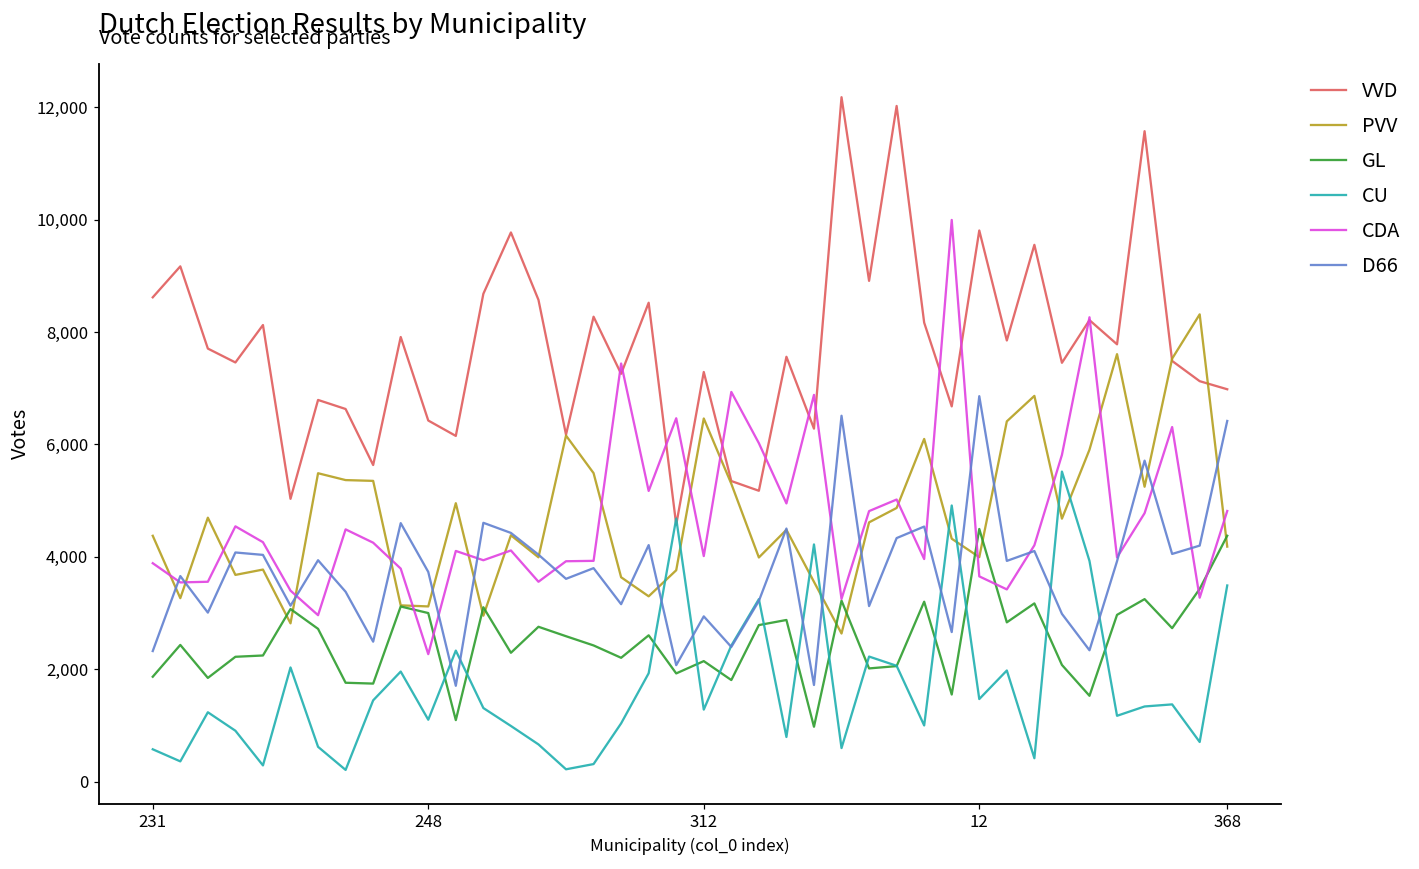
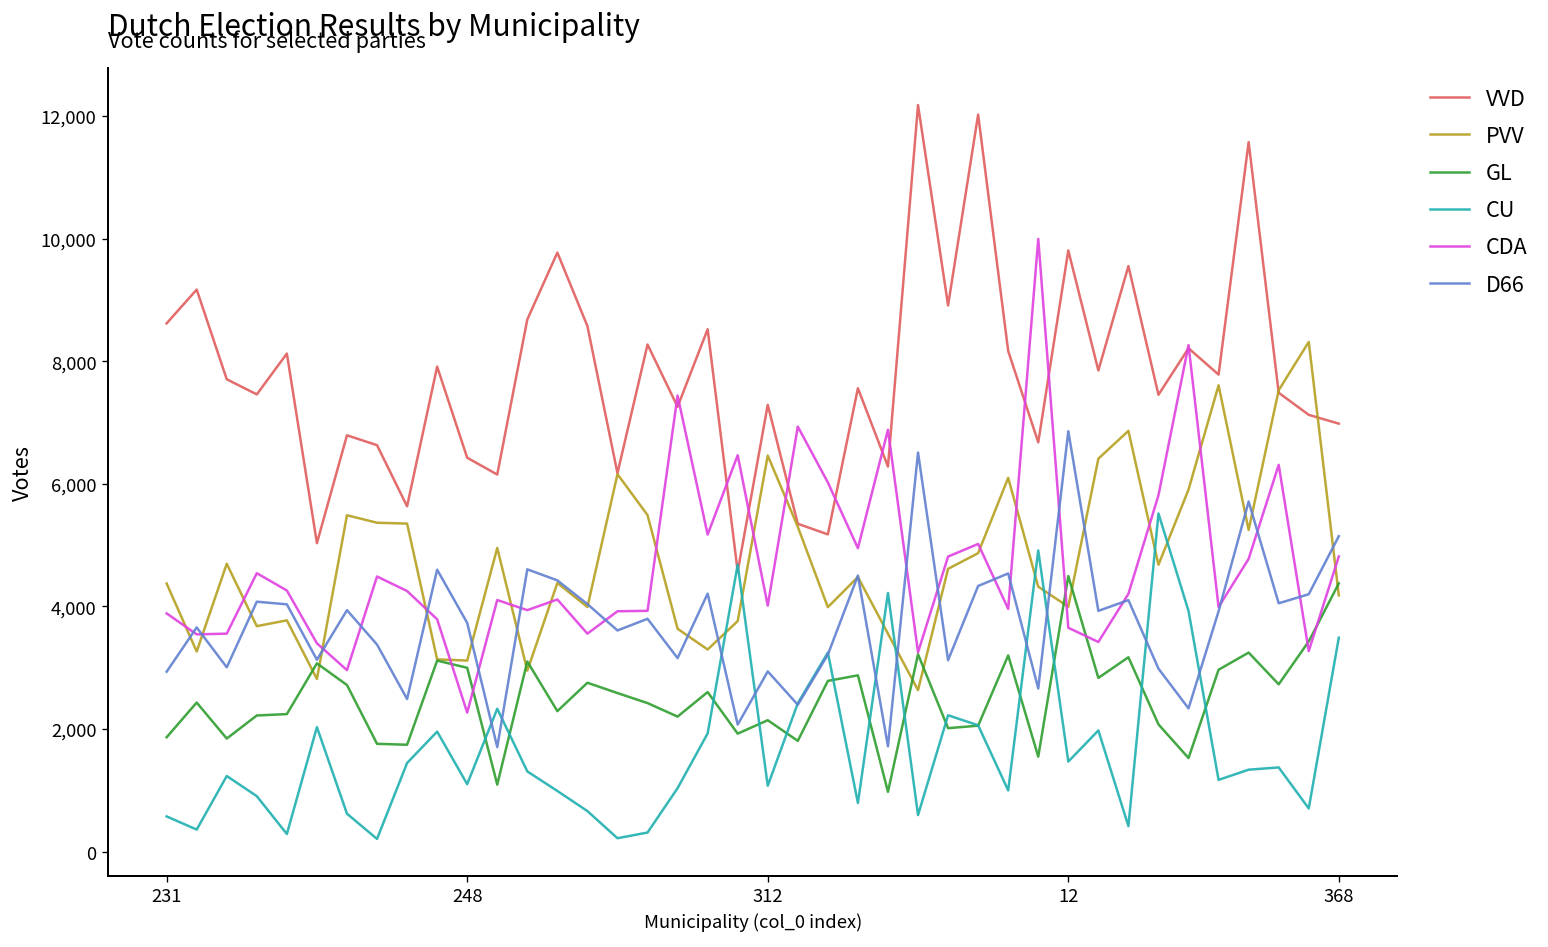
  {
    "VVD": {
      "231": "8,600",
      "248": "6,400",
      "312": "7,300",
      "12": "9,800",
      "368": "7,000"
    },
    "PVV": {
      "231": "4,400",
      "248": "3,100",
      "312": "6,500",
      "12": "4,000",
      "368": "4,200"
    },
    "GL": {
      "231": "1,900",
      "248": "3,000",
      "312": "2,100",
      "12": "4,500",
      "368": "4,400"
    },
    "CU": {
      "231": "600",
      "248": "1,100",
-     "312": "1,300",
+     "312": "1,100",
      "12": "1,500",
      "368": "3,500"
    },
    "CDA": {
      "231": "3,900",
      "248": "2,300",
      "312": "4,000",
      "12": "3,700",
      "368": "4,800"
    },
    "D66": {
-     "231": "2,300",
+     "231": "2,900",
      "248": "3,700",
      "312": "2,900",
      "12": "6,900",
-     "368": "6,400"
+     "368": "5,100"
    }
  }
